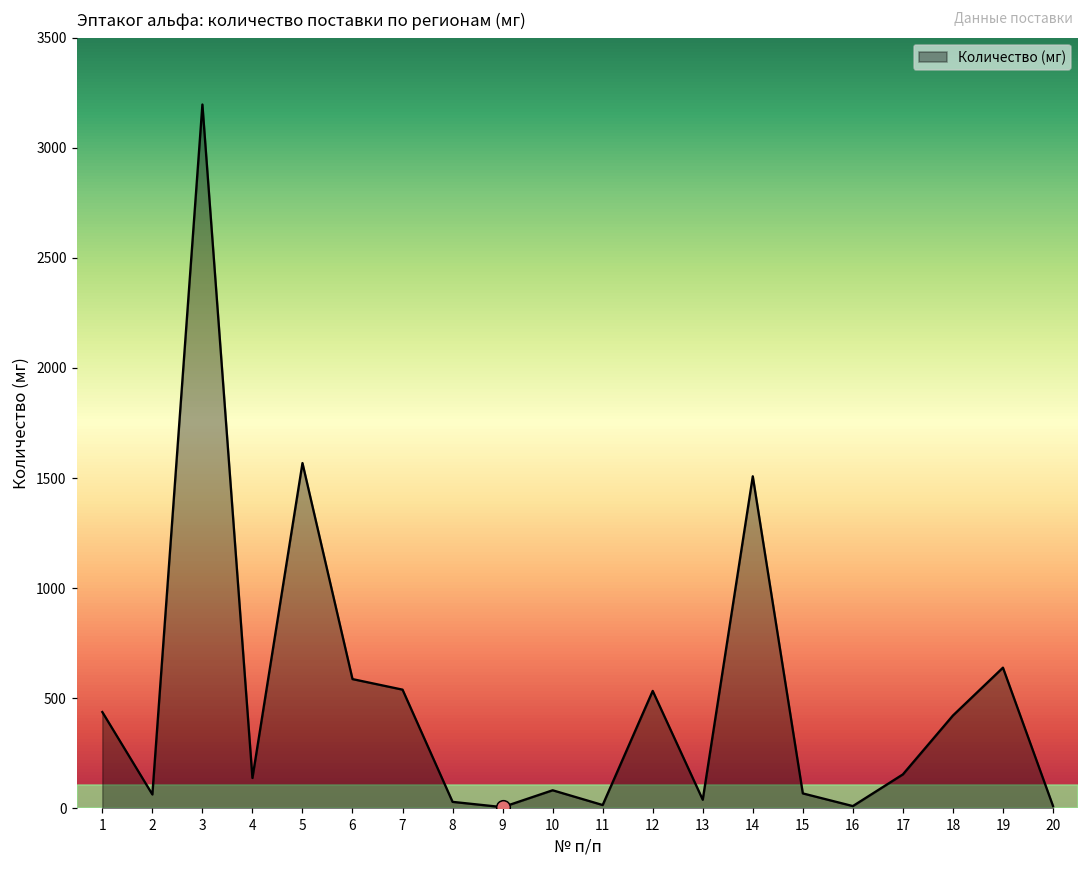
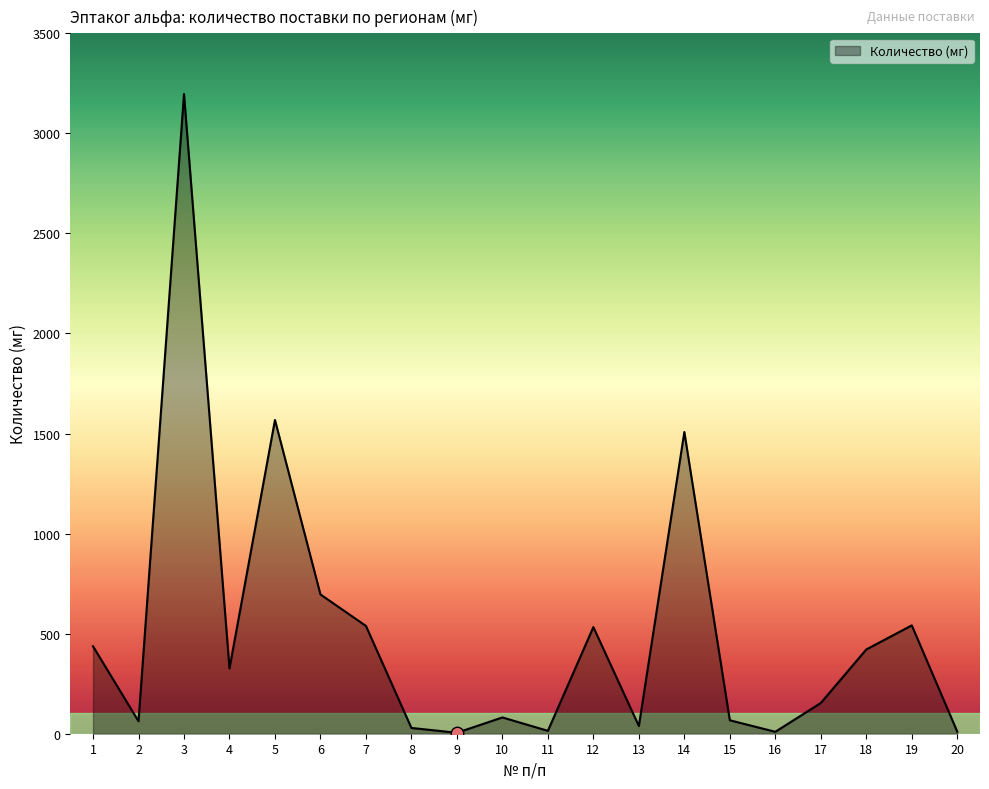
  {
    "Количество (мг)": {
      "1": 440,
      "3": 3200,
-     "4": 140,
+     "4": 330,
      "5": 1570,
-     "6": 590,
+     "6": 700,
      "7": 540,
      "12": 530,
      "14": 1510,
      "17": 150,
      "18": 420,
-     "19": 640
+     "19": 540
    }
  }
